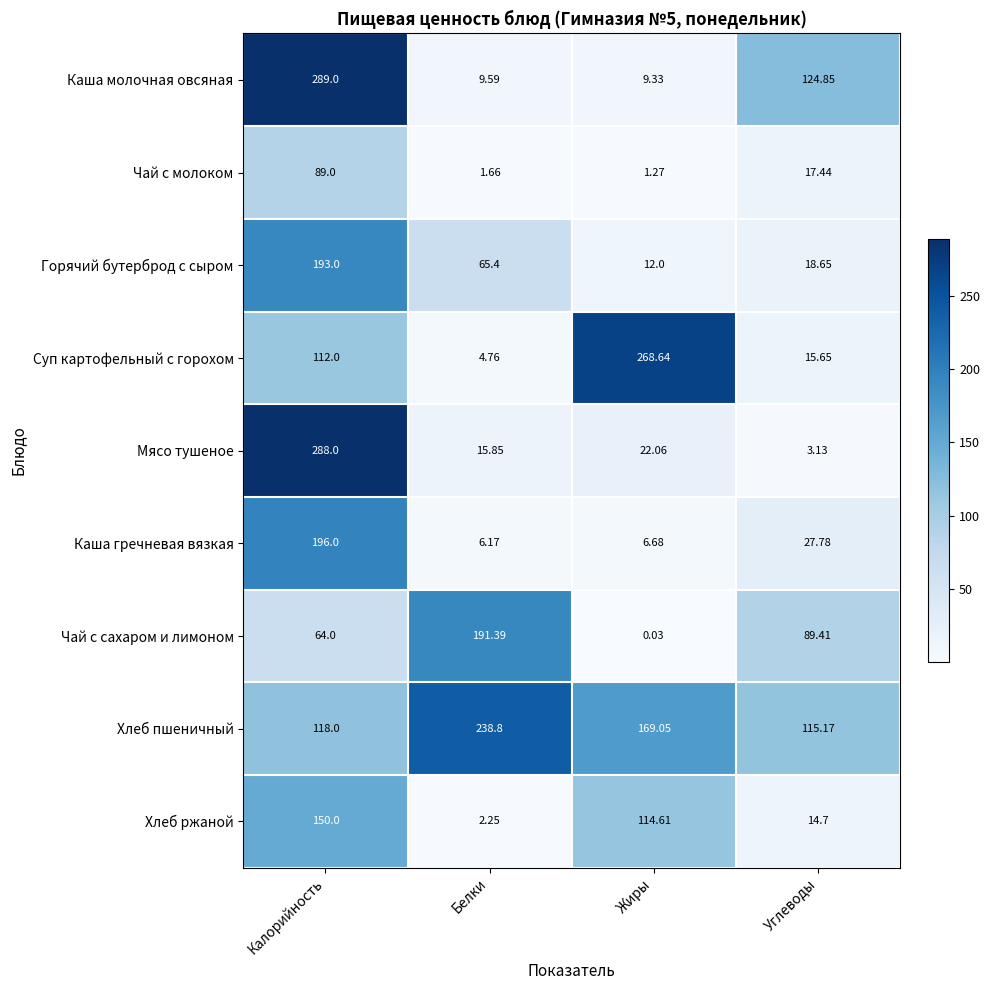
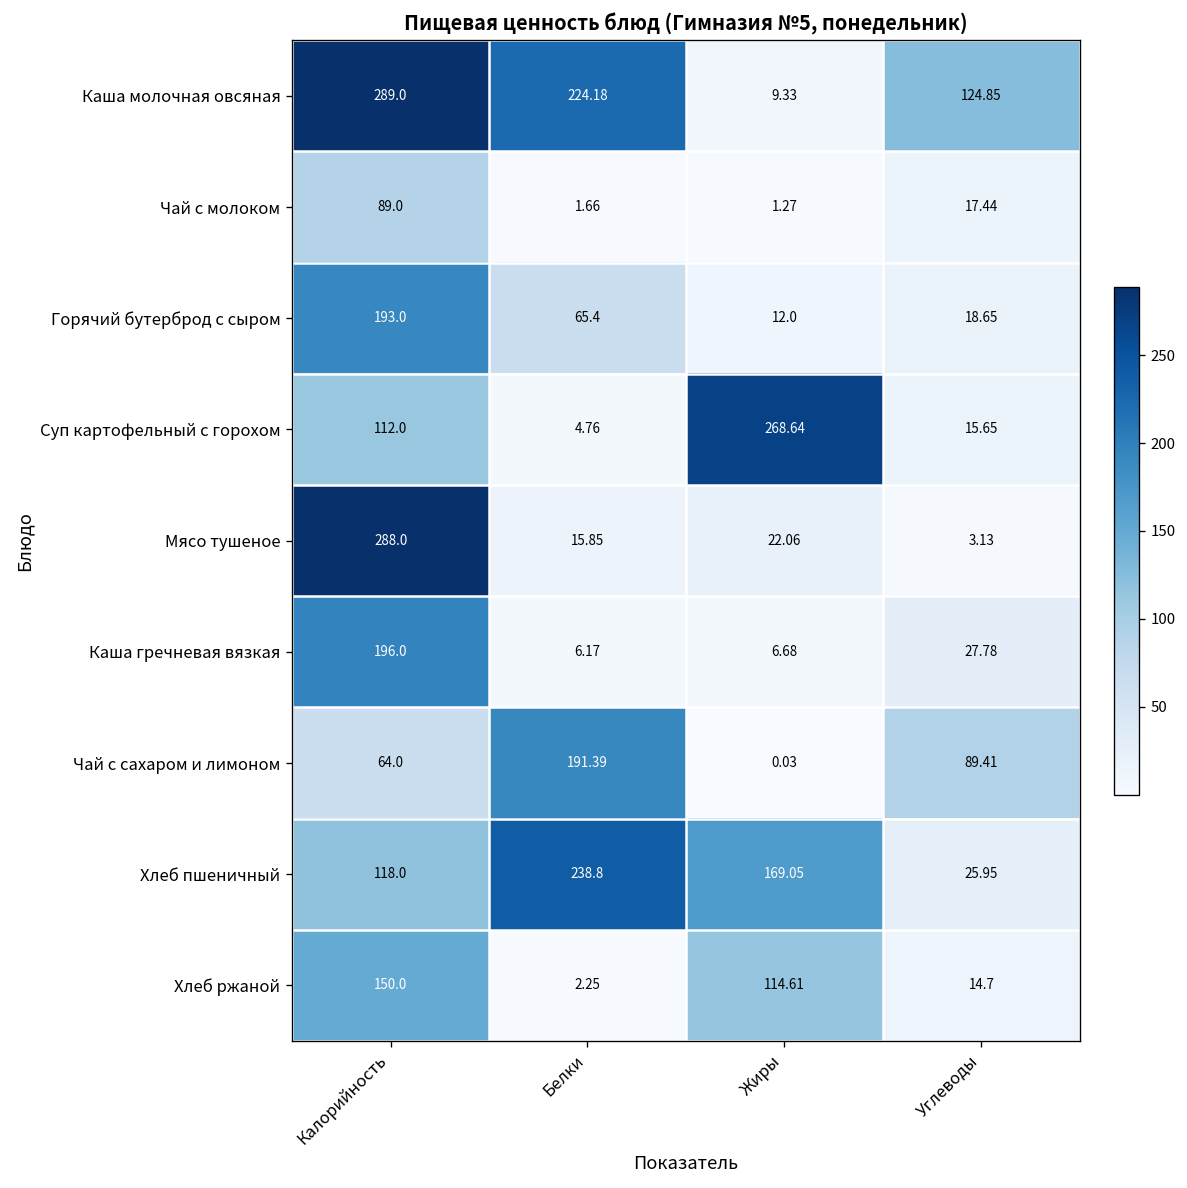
  {
    "Каша молочная овсяная": {
      "Калорийность": 289.0,
-     "Белки": 9.59,
+     "Белки": 224.18,
      "Жиры": 9.33,
      "Углеводы": 124.85
    },
    "Чай с молоком": {
      "Калорийность": 89.0,
      "Белки": 1.66,
      "Жиры": 1.27,
      "Углеводы": 17.44
    },
    "Горячий бутерброд с сыром": {
      "Калорийность": 193.0,
      "Белки": 65.4,
      "Жиры": 12.0,
      "Углеводы": 18.65
    },
    "Суп картофельный с горохом": {
      "Калорийность": 112.0,
      "Белки": 4.76,
      "Жиры": 268.64,
      "Углеводы": 15.65
    },
    "Мясо тушеное": {
      "Калорийность": 288.0,
      "Белки": 15.85,
      "Жиры": 22.06,
      "Углеводы": 3.13
    },
    "Каша гречневая вязкая": {
      "Калорийность": 196.0,
      "Белки": 6.17,
      "Жиры": 6.68,
      "Углеводы": 27.78
    },
    "Чай с сахаром и лимоном": {
      "Калорийность": 64.0,
      "Белки": 191.39,
      "Жиры": 0.03,
      "Углеводы": 89.41
    },
    "Хлеб пшеничный": {
      "Калорийность": 118.0,
      "Белки": 238.8,
      "Жиры": 169.05,
-     "Углеводы": 115.17
+     "Углеводы": 25.95
    },
    "Хлеб ржаной": {
      "Калорийность": 150.0,
      "Белки": 2.25,
      "Жиры": 114.61,
      "Углеводы": 14.7
    }
  }
